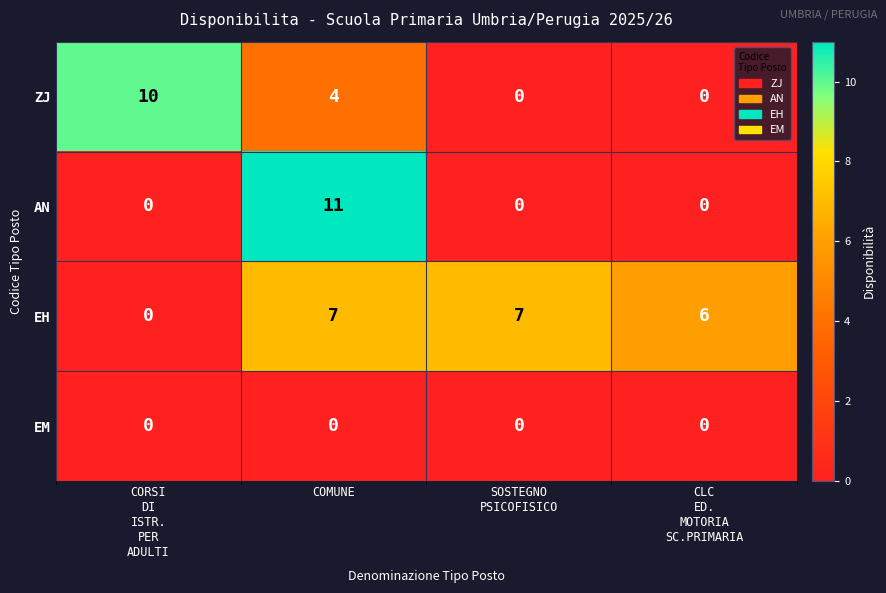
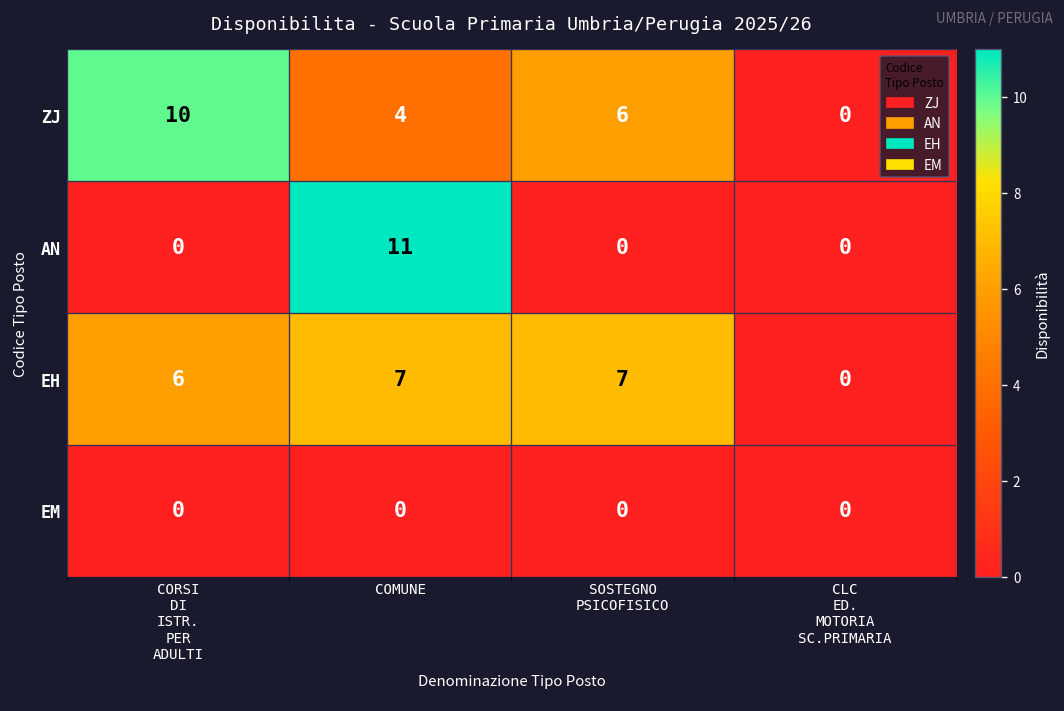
  {
    "ZJ": {
      "CORSI DI ISTR. PER ADULTI": 10,
      "COMUNE": 4,
-     "SOSTEGNO PSICOFISICO": 0,
+     "SOSTEGNO PSICOFISICO": 6,
      "CLC ED. MOTORIA SC.PRIMARIA": 0
    },
    "AN": {
      "CORSI DI ISTR. PER ADULTI": 0,
      "COMUNE": 11,
      "SOSTEGNO PSICOFISICO": 0,
      "CLC ED. MOTORIA SC.PRIMARIA": 0
    },
    "EH": {
-     "CORSI DI ISTR. PER ADULTI": 0,
+     "CORSI DI ISTR. PER ADULTI": 6,
      "COMUNE": 7,
      "SOSTEGNO PSICOFISICO": 7,
-     "CLC ED. MOTORIA SC.PRIMARIA": 6
+     "CLC ED. MOTORIA SC.PRIMARIA": 0
    },
    "EM": {
      "CORSI DI ISTR. PER ADULTI": 0,
      "COMUNE": 0,
      "SOSTEGNO PSICOFISICO": 0,
      "CLC ED. MOTORIA SC.PRIMARIA": 0
    }
  }
